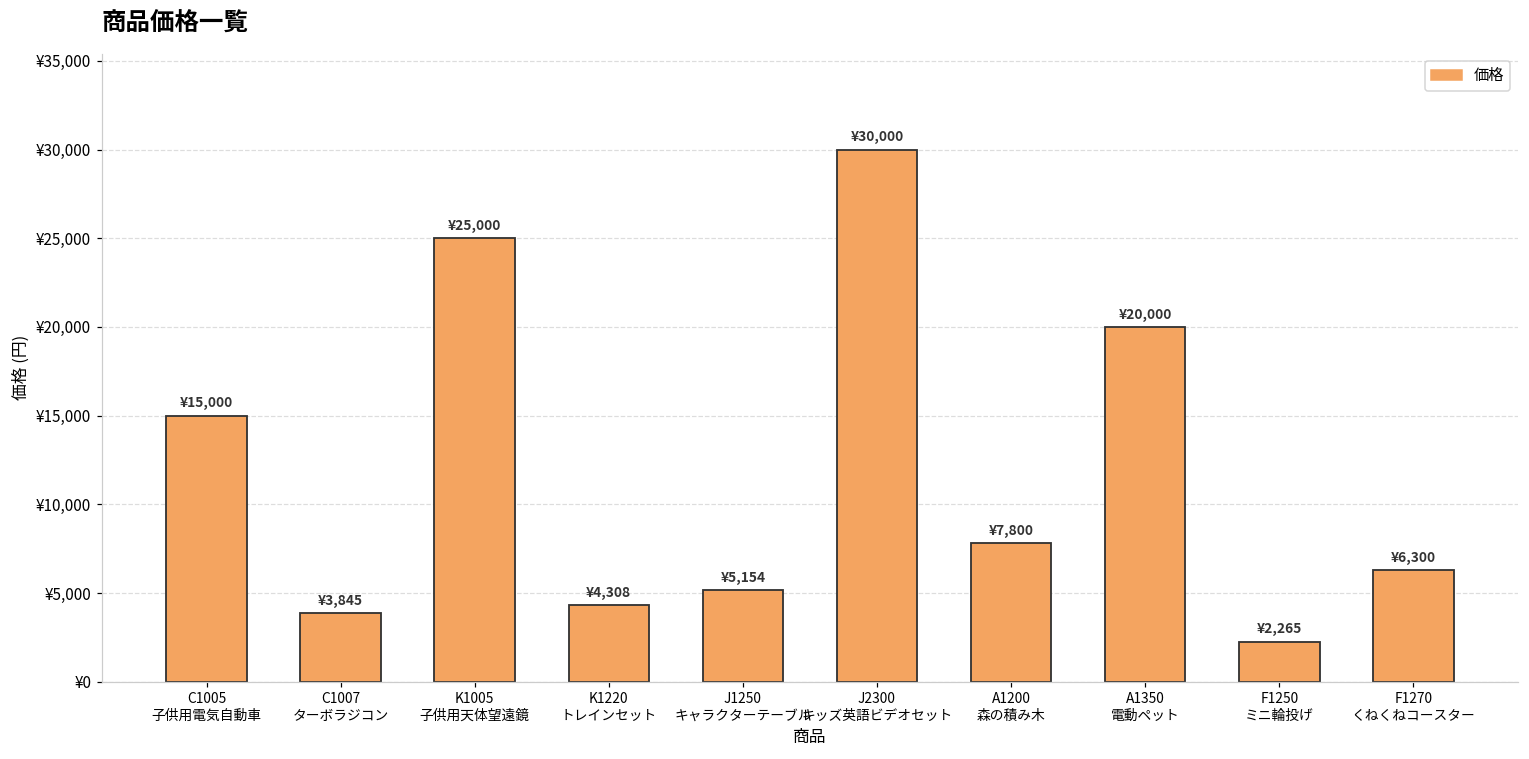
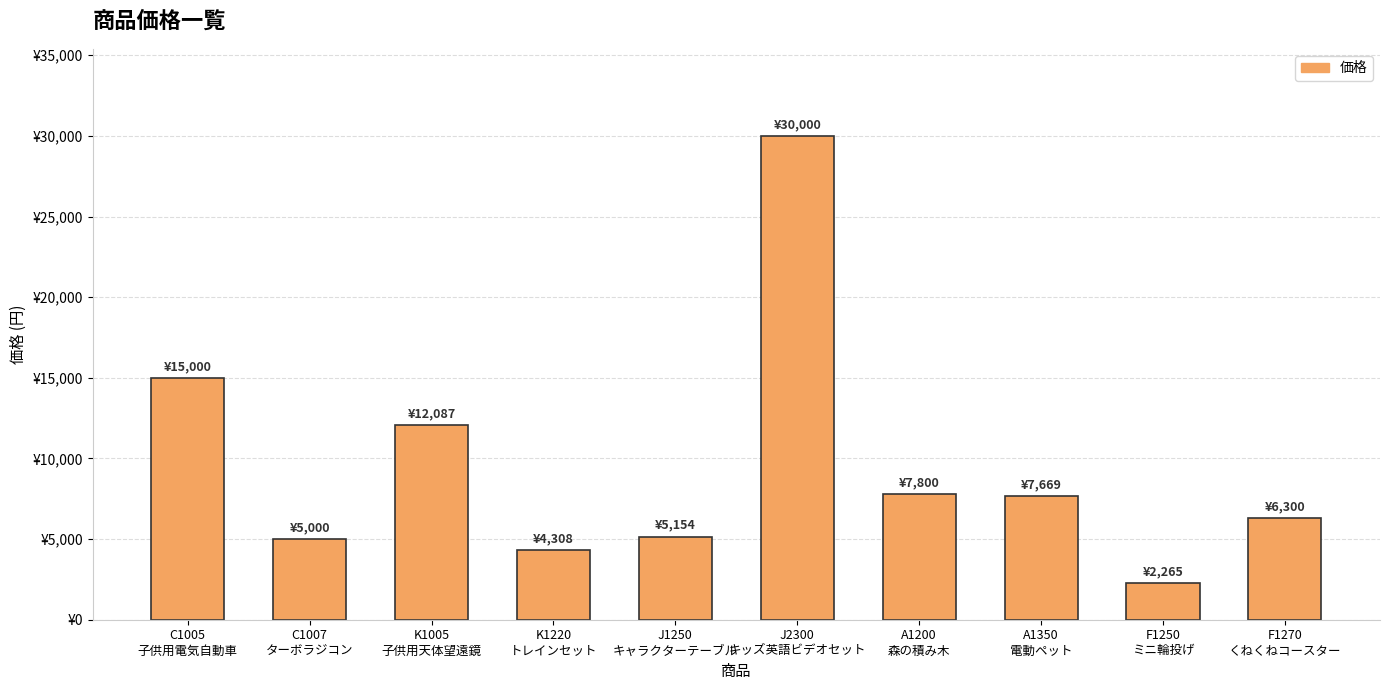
  {
    "C1005 子供用電気自動車": "¥15,000",
-   "C1007 ターボラジコン": "¥3,845",
-   "K1005 子供用天体望遠鏡": "¥25,000",
+   "C1007 ターボラジコン": "¥5,000",
+   "K1005 子供用天体望遠鏡": "¥12,087",
    "K1220 トレインセット": "¥4,308",
    "J1250 キャラクターテーブル": "¥5,154",
    "J2300 キッズ英語ビデオセット": "¥30,000",
    "A1200 森の積み木": "¥7,800",
-   "A1350 電動ペット": "¥20,000",
+   "A1350 電動ペット": "¥7,669",
    "F1250 ミニ輪投げ": "¥2,265",
    "F1270 くねくねコースター": "¥6,300"
  }
